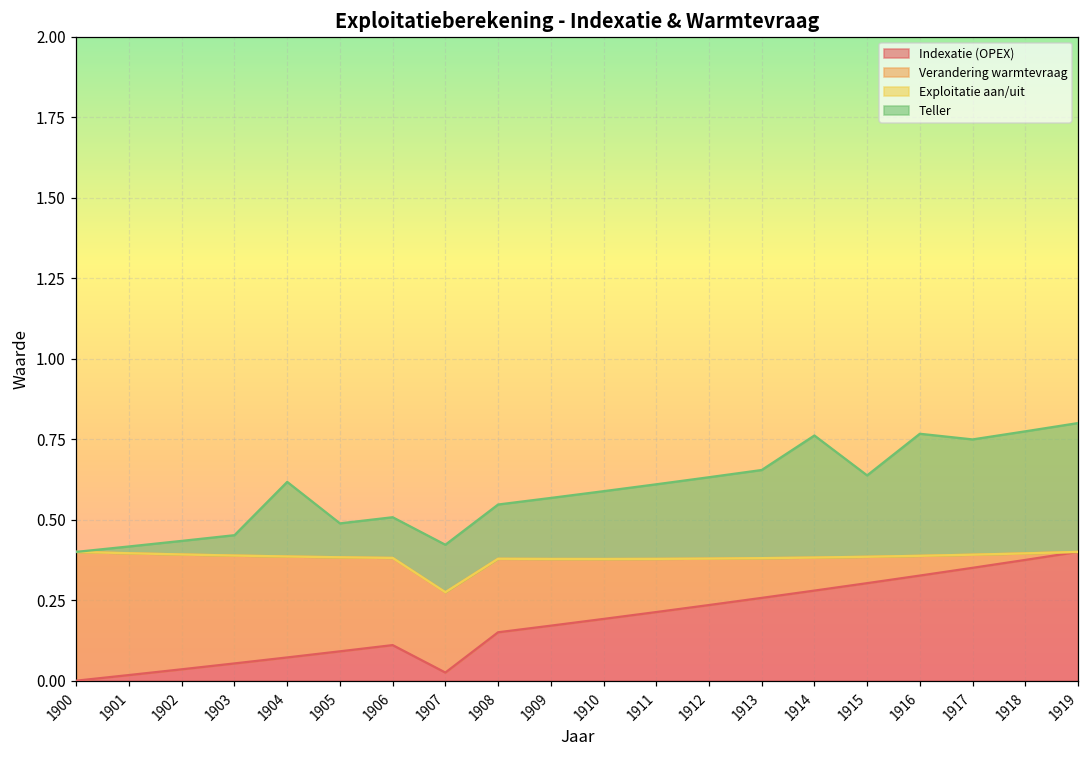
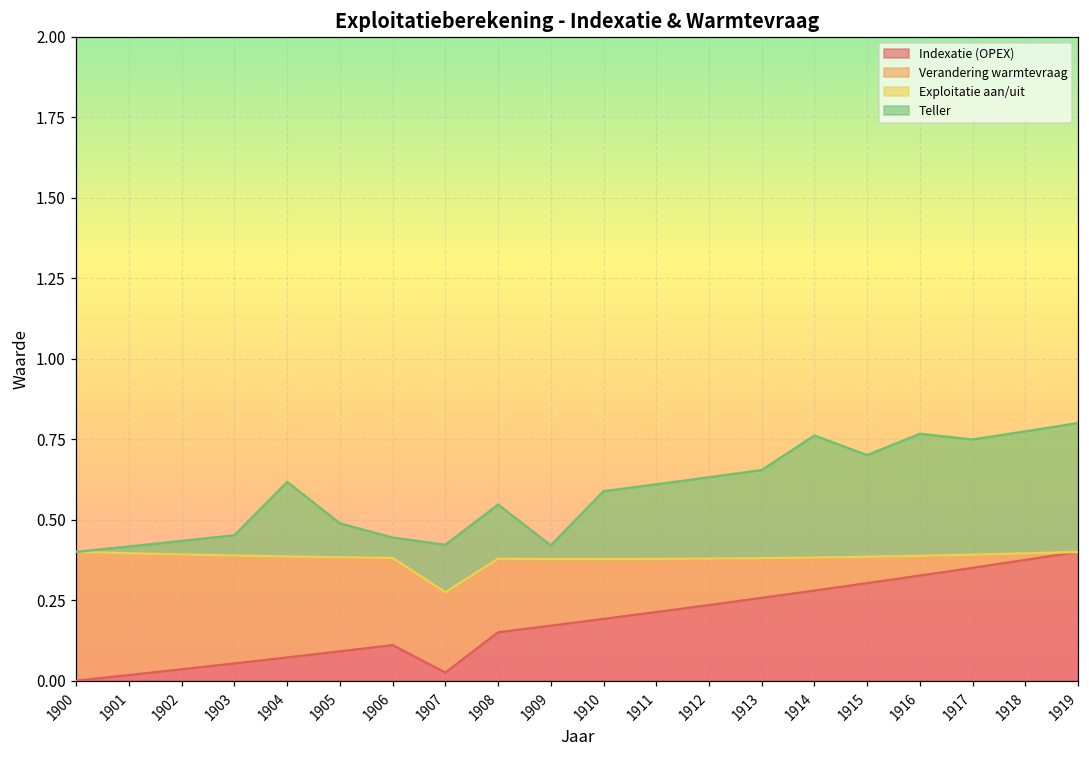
  {
    "Indexatie (OPEX)": {
      "1900": 0.00,
      "1901": 0.02,
      "1902": 0.04,
      "1903": 0.05,
      "1904": 0.07,
      "1905": 0.09,
      "1906": 0.11,
      "1907": 0.03,
      "1908": 0.15,
      "1909": 0.17,
      "1910": 0.19,
      "1911": 0.21,
      "1912": 0.23,
      "1913": 0.26,
      "1914": 0.28,
      "1915": 0.30,
      "1916": 0.33,
      "1917": 0.35,
      "1918": 0.37
    },
    "Teller": {
      "1901": 0.02,
      "1902": 0.04,
      "1903": 0.06,
      "1904": 0.23,
      "1905": 0.11,
-     "1906": 0.13,
+     "1906": 0.06,
      "1907": 0.15,
      "1908": 0.17,
-     "1909": 0.19,
+     "1909": 0.04,
      "1910": 0.21,
      "1911": 0.23,
      "1912": 0.25,
      "1913": 0.27,
      "1914": 0.38,
-     "1915": 0.25,
+     "1915": 0.32,
      "1916": 0.38,
      "1917": 0.36,
      "1918": 0.38,
      "1919": 0.40
    }
  }
